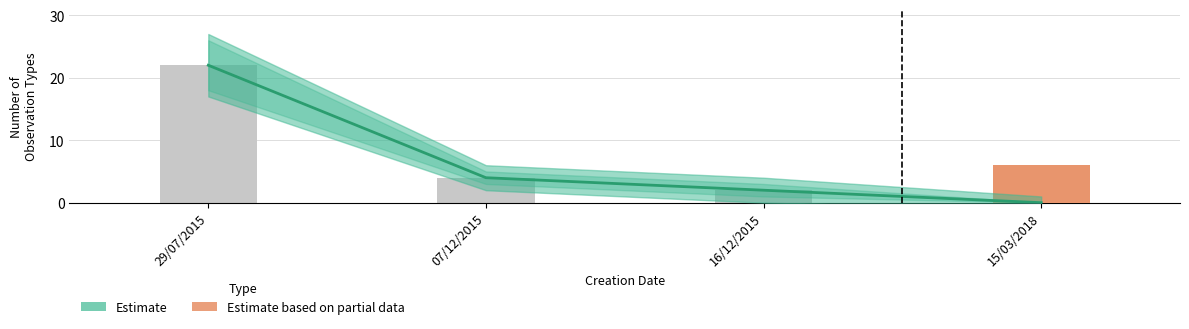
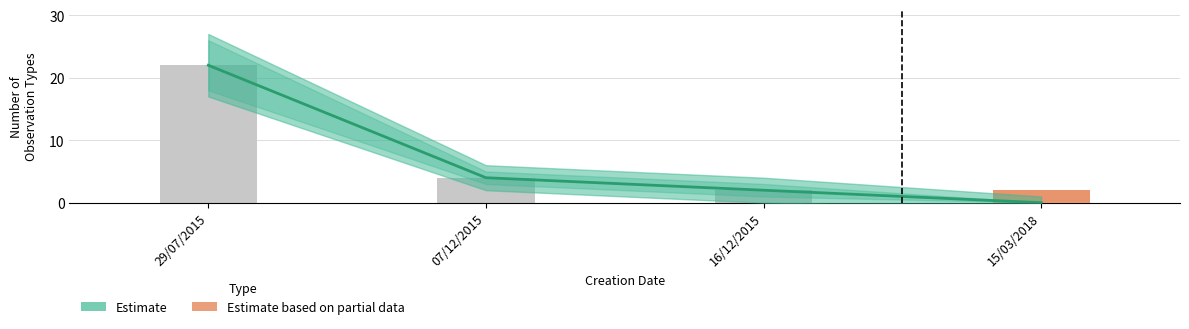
  {
    "Estimate based on partial data": {
      "29/07/2015": 0,
      "07/12/2015": 0,
      "16/12/2015": 0,
-     "15/03/2018": 6
+     "15/03/2018": 2
    }
  }
